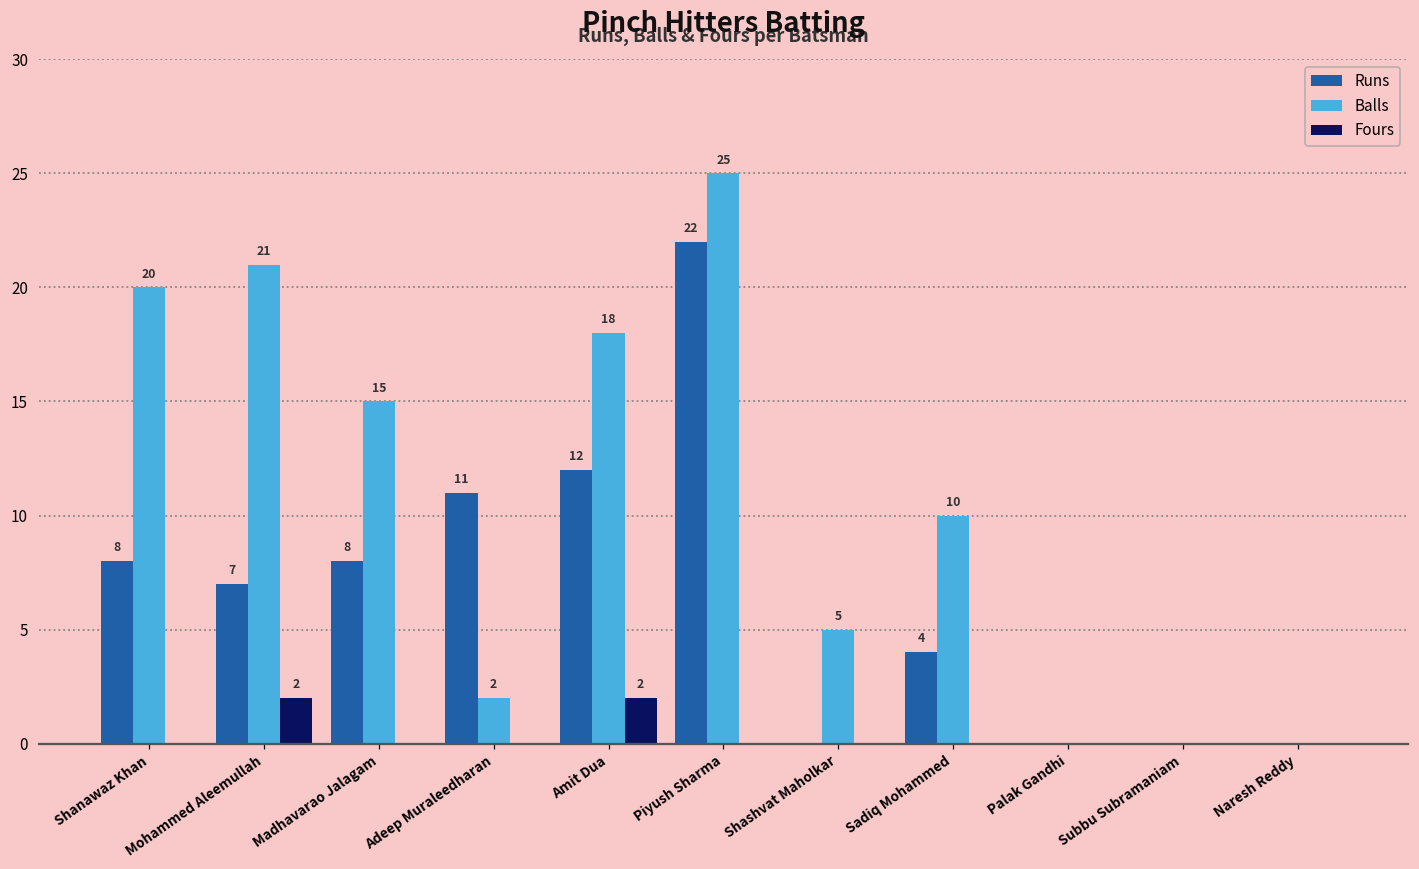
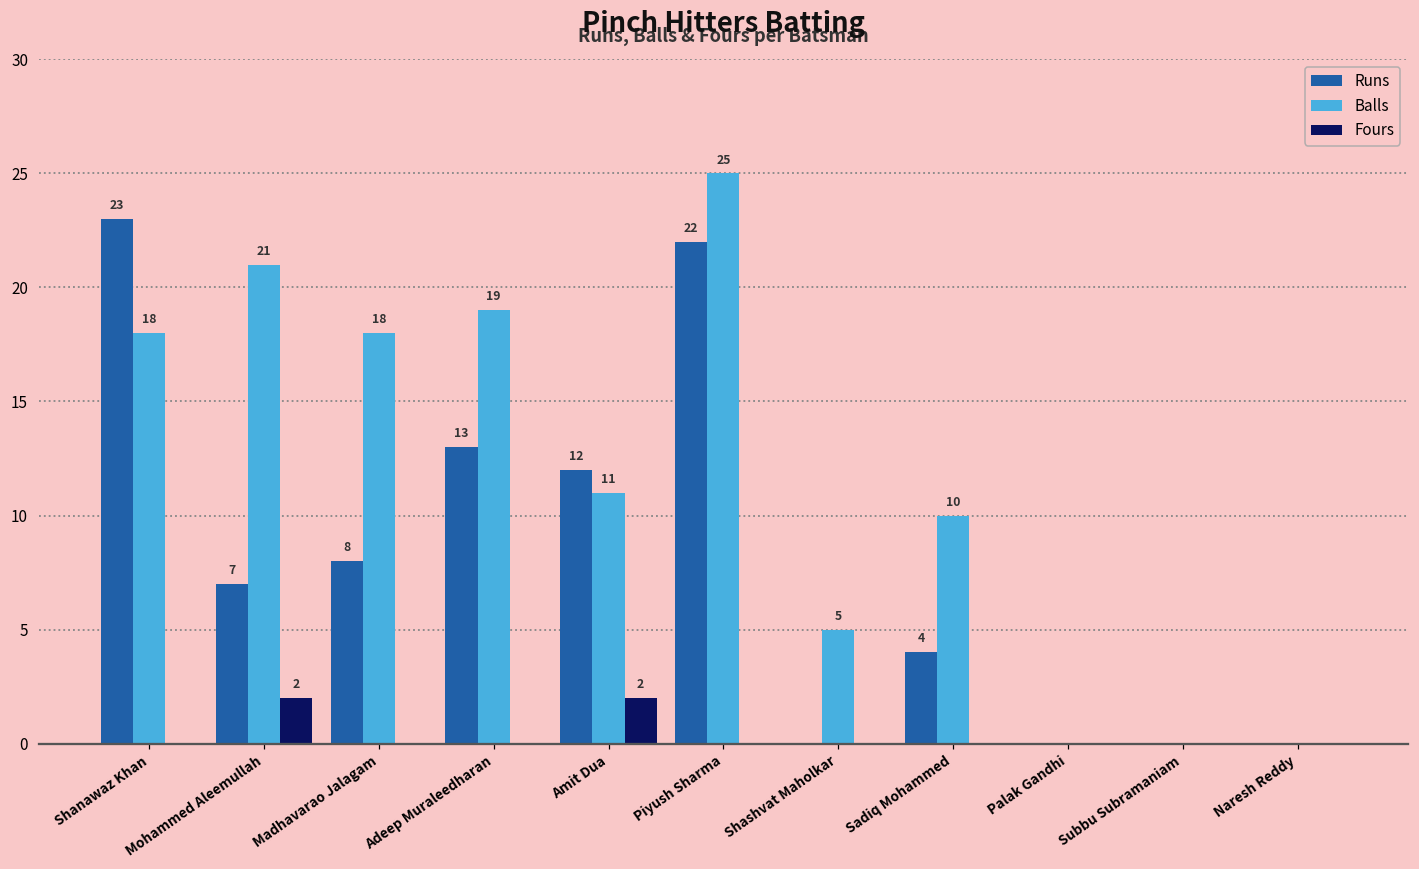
  {
    "Runs": {
-     "Shanawaz Khan": 8,
+     "Shanawaz Khan": 23,
      "Mohammed Aleemullah": 7,
      "Madhavarao Jalagam": 8,
-     "Adeep Muraleedharan": 11,
+     "Adeep Muraleedharan": 13,
      "Amit Dua": 12,
      "Piyush Sharma": 22,
      "Sadiq Mohammed": 4
    },
    "Balls": {
-     "Shanawaz Khan": 20,
+     "Shanawaz Khan": 18,
      "Mohammed Aleemullah": 21,
-     "Madhavarao Jalagam": 15,
-     "Adeep Muraleedharan": 2,
-     "Amit Dua": 18,
+     "Madhavarao Jalagam": 18,
+     "Adeep Muraleedharan": 19,
+     "Amit Dua": 11,
      "Piyush Sharma": 25,
      "Shashvat Maholkar": 5,
      "Sadiq Mohammed": 10
    },
    "Fours": {
      "Mohammed Aleemullah": 2,
      "Amit Dua": 2
    }
  }
